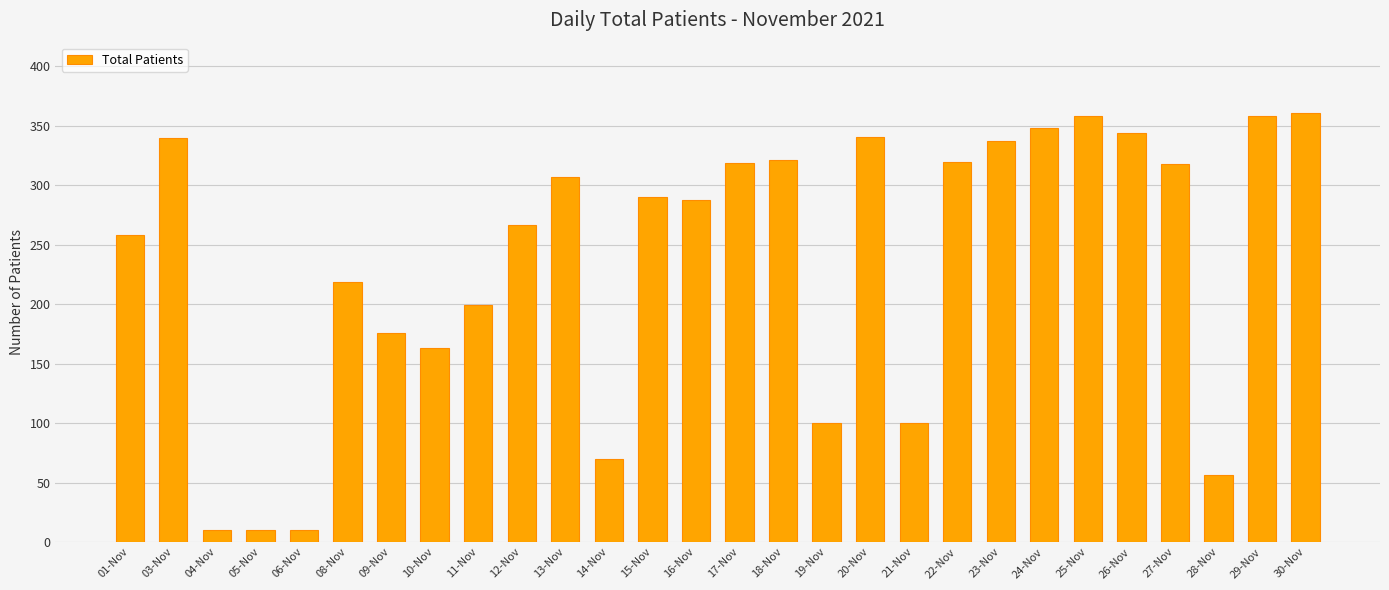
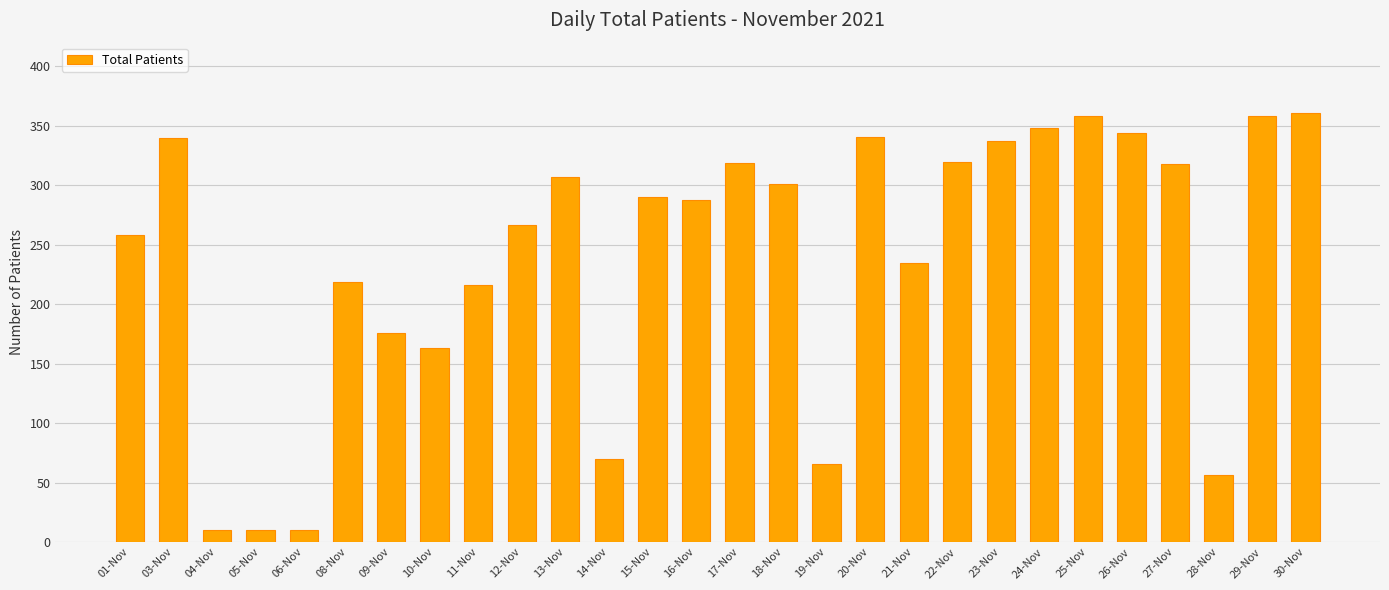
  {
    "01-Nov": 258,
    "03-Nov": 340,
    "04-Nov": 10,
    "05-Nov": 10,
    "06-Nov": 10,
    "08-Nov": 219,
    "09-Nov": 176,
    "10-Nov": 163,
-   "11-Nov": 199,
+   "11-Nov": 216,
    "12-Nov": 267,
    "13-Nov": 307,
    "14-Nov": 70,
    "15-Nov": 290,
    "16-Nov": 288,
    "17-Nov": 319,
-   "18-Nov": 321,
-   "19-Nov": 100,
+   "18-Nov": 301,
+   "19-Nov": 66,
    "20-Nov": 341,
-   "21-Nov": 100,
+   "21-Nov": 235,
    "22-Nov": 320,
    "23-Nov": 337,
    "24-Nov": 348,
    "25-Nov": 358,
    "26-Nov": 344,
    "27-Nov": 318,
    "28-Nov": 56,
    "29-Nov": 358,
    "30-Nov": 361
  }
